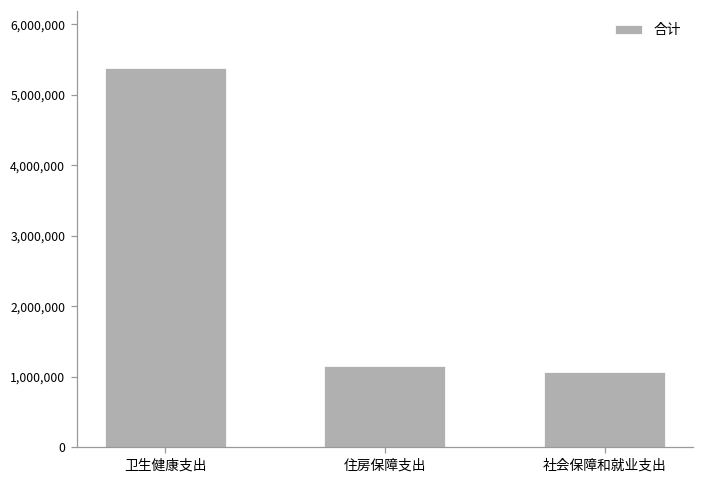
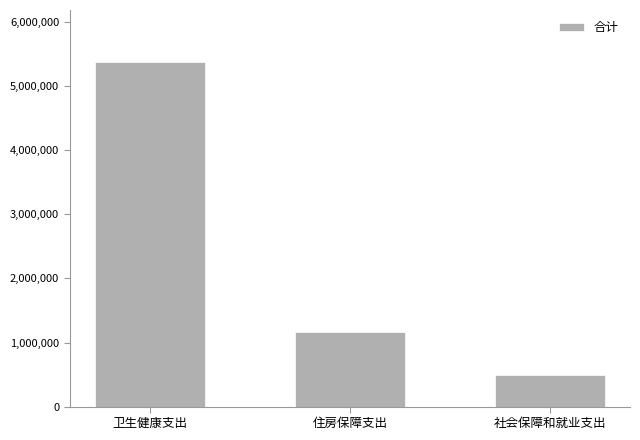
  {
    "卫生健康支出": "5,400,000",
    "住房保障支出": "1,200,000",
-   "社会保障和就业支出": "1,100,000"
+   "社会保障和就业支出": "500,000"
  }
